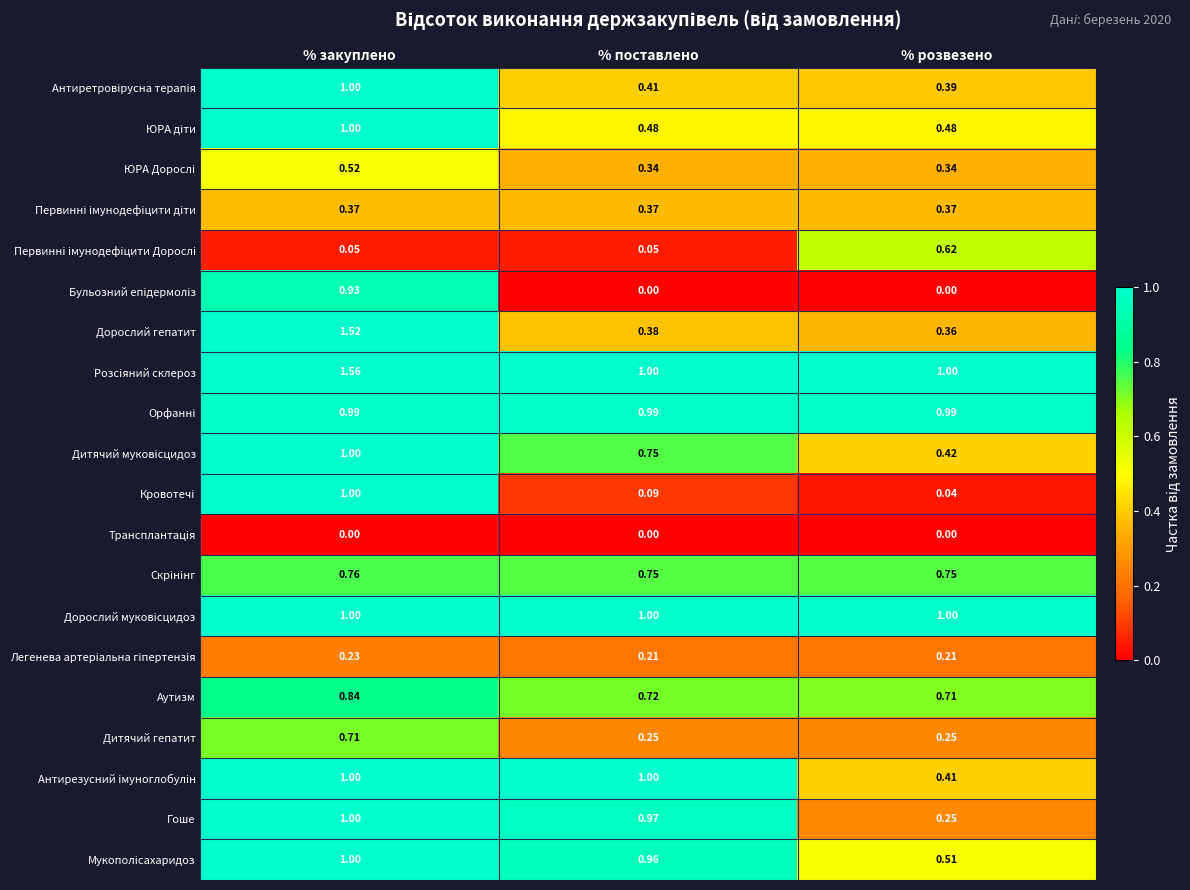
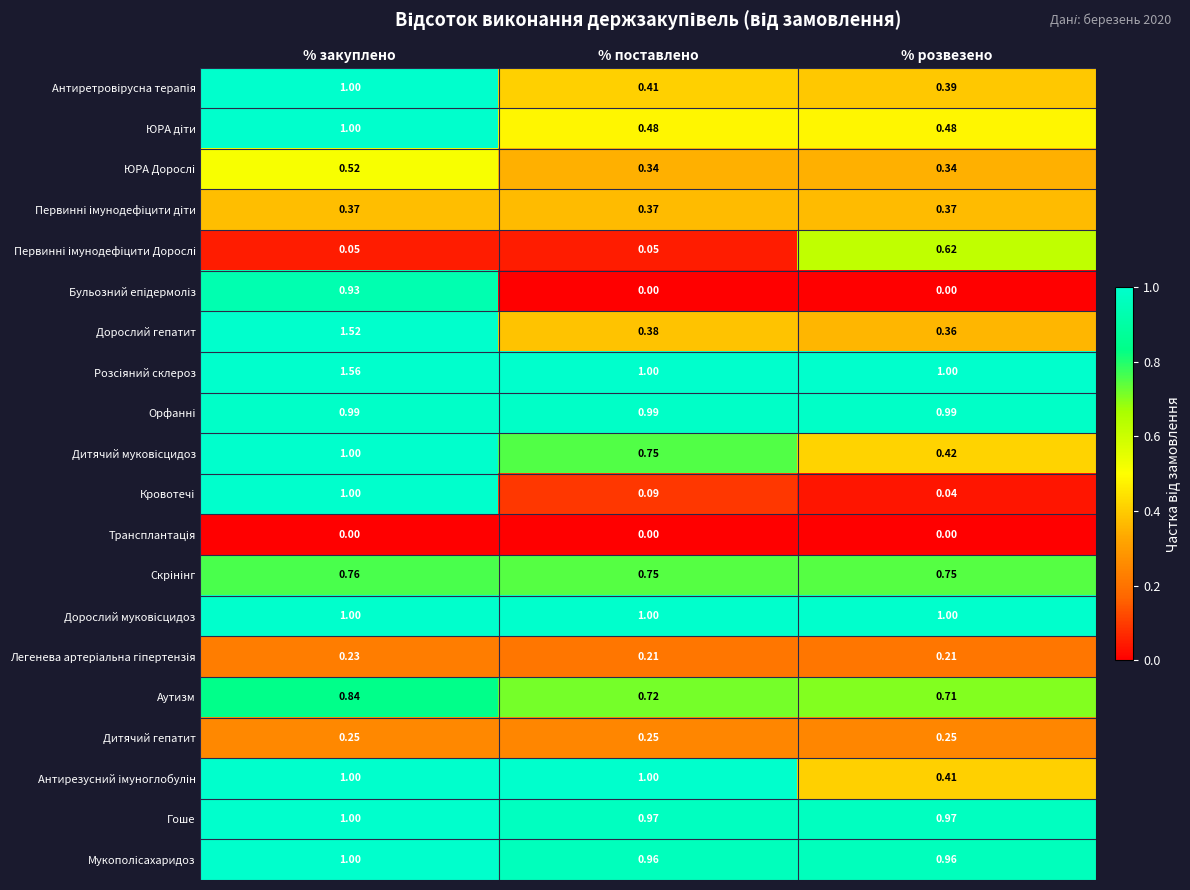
  {
    "Антиретровірусна терапія": {
      "% закуплено": 1.00,
      "% поставлено": 0.41,
      "% розвезено": 0.39
    },
    "ЮРА діти": {
      "% закуплено": 1.00,
      "% поставлено": 0.48,
      "% розвезено": 0.48
    },
    "ЮРА Дорослі": {
      "% закуплено": 0.52,
      "% поставлено": 0.34,
      "% розвезено": 0.34
    },
    "Первинні імунодефіцити діти": {
      "% закуплено": 0.37,
      "% поставлено": 0.37,
      "% розвезено": 0.37
    },
    "Первинні імунодефіцити Дорослі": {
      "% закуплено": 0.05,
      "% поставлено": 0.05,
      "% розвезено": 0.62
    },
    "Бульозний епідермоліз": {
      "% закуплено": 0.93,
      "% поставлено": 0.00,
      "% розвезено": 0.00
    },
    "Дорослий гепатит": {
      "% закуплено": 1.52,
      "% поставлено": 0.38,
      "% розвезено": 0.36
    },
    "Розсіяний склероз": {
      "% закуплено": 1.56,
      "% поставлено": 1.00,
      "% розвезено": 1.00
    },
    "Орфанні": {
      "% закуплено": 0.99,
      "% поставлено": 0.99,
      "% розвезено": 0.99
    },
    "Дитячий муковісцидоз": {
      "% закуплено": 1.00,
      "% поставлено": 0.75,
      "% розвезено": 0.42
    },
    "Кровотечі": {
      "% закуплено": 1.00,
      "% поставлено": 0.09,
      "% розвезено": 0.04
    },
    "Трансплантація": {
      "% закуплено": 0.00,
      "% поставлено": 0.00,
      "% розвезено": 0.00
    },
    "Скрінінг": {
      "% закуплено": 0.76,
      "% поставлено": 0.75,
      "% розвезено": 0.75
    },
    "Дорослий муковісцидоз": {
      "% закуплено": 1.00,
      "% поставлено": 1.00,
      "% розвезено": 1.00
    },
    "Легенева артеріальна гіпертензія": {
      "% закуплено": 0.23,
      "% поставлено": 0.21,
      "% розвезено": 0.21
    },
    "Аутизм": {
      "% закуплено": 0.84,
      "% поставлено": 0.72,
      "% розвезено": 0.71
    },
    "Дитячий гепатит": {
-     "% закуплено": 0.71,
+     "% закуплено": 0.25,
      "% поставлено": 0.25,
      "% розвезено": 0.25
    },
    "Антирезусний імуноглобулін": {
      "% закуплено": 1.00,
      "% поставлено": 1.00,
      "% розвезено": 0.41
    },
    "Гоше": {
      "% закуплено": 1.00,
      "% поставлено": 0.97,
-     "% розвезено": 0.25
+     "% розвезено": 0.97
    },
    "Мукополісахаридоз": {
      "% закуплено": 1.00,
      "% поставлено": 0.96,
-     "% розвезено": 0.51
+     "% розвезено": 0.96
    }
  }
